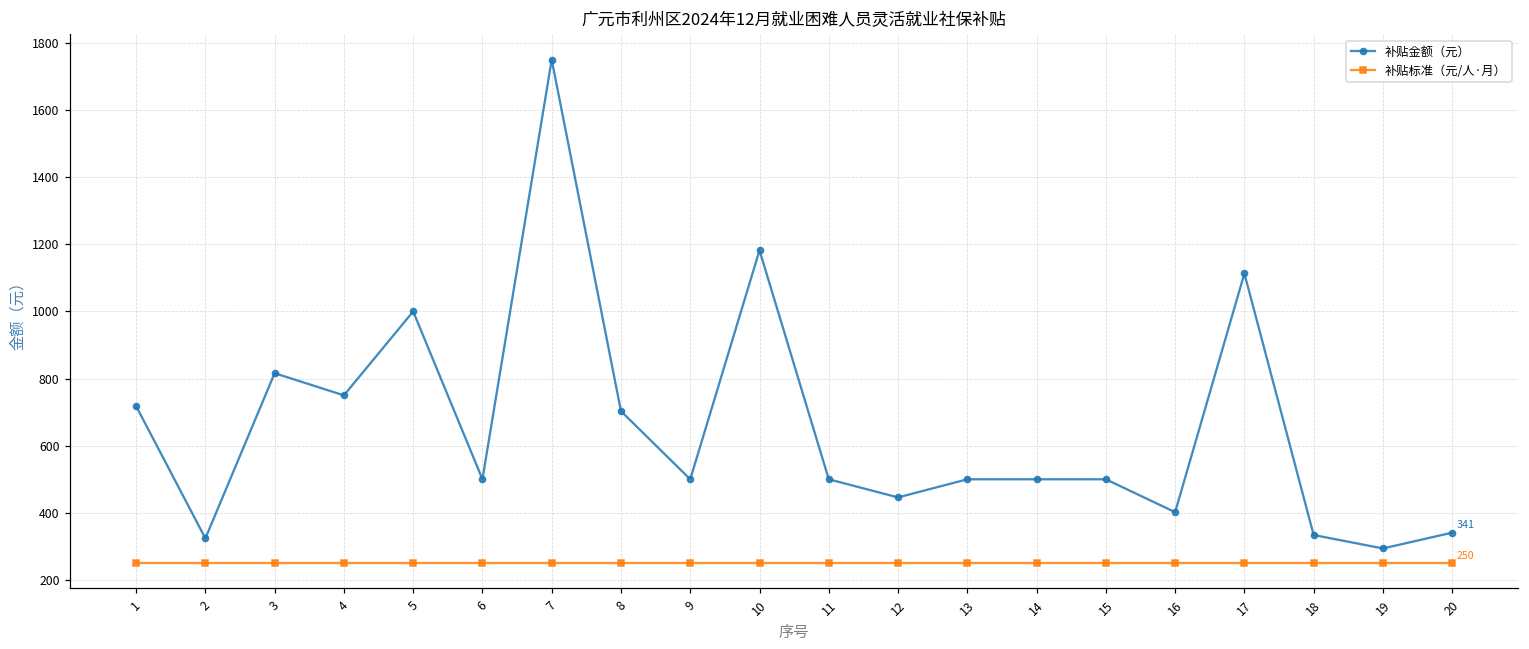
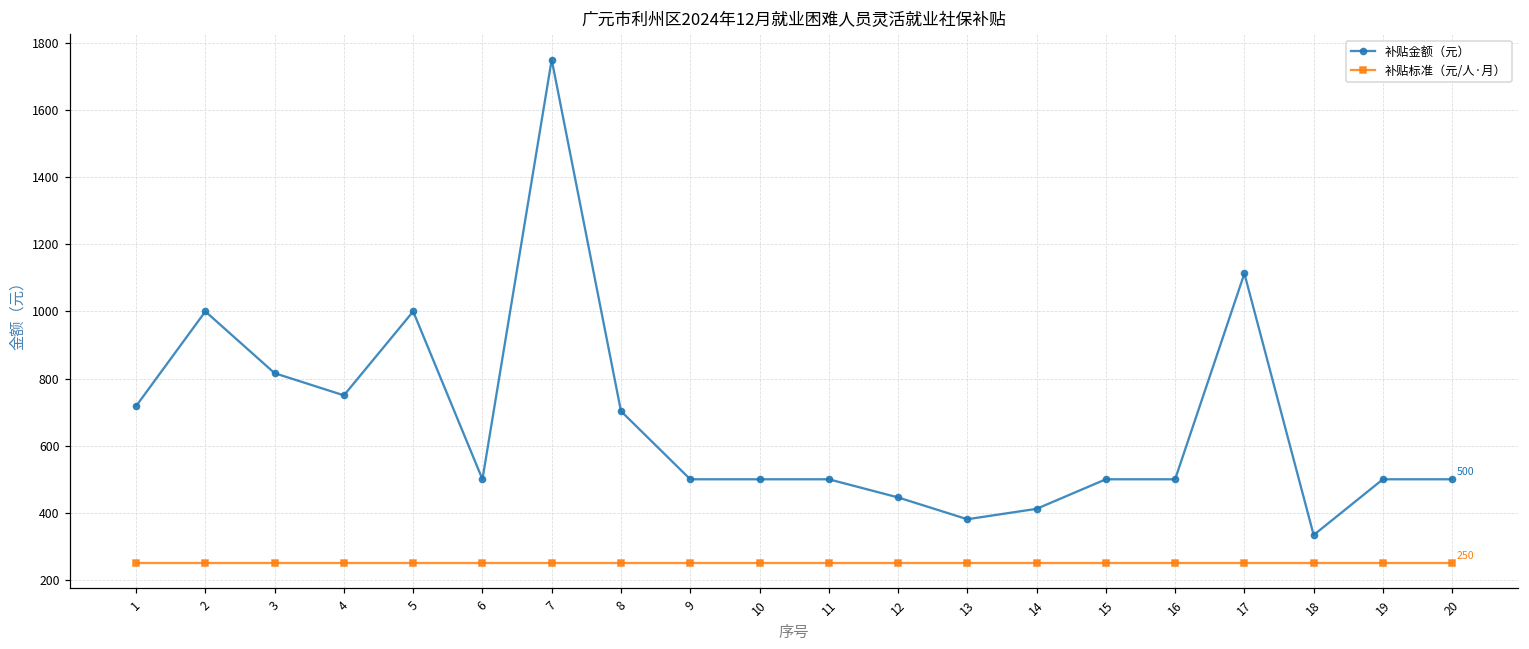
  {
    "补贴金额（元）": {
-     "2": 320,
-     "10": 1180,
-     "13": 500,
-     "14": 500,
-     "16": 400,
-     "19": 290,
-     "20": 341
+     "2": 1000,
+     "10": 500,
+     "13": 380,
+     "14": 410,
+     "16": 500,
+     "19": 500,
+     "20": 500
    },
    "补贴标准（元/人·月）": {
      "20": 250
    }
  }
